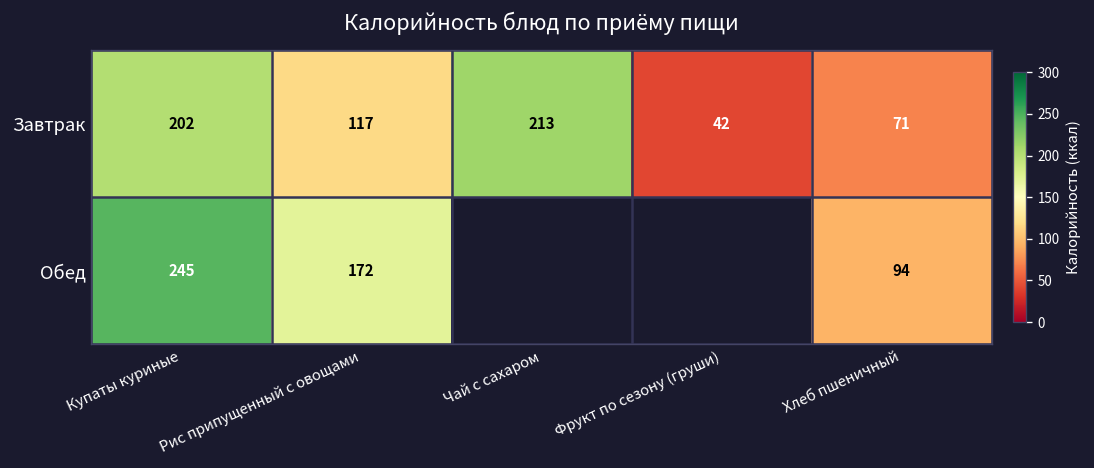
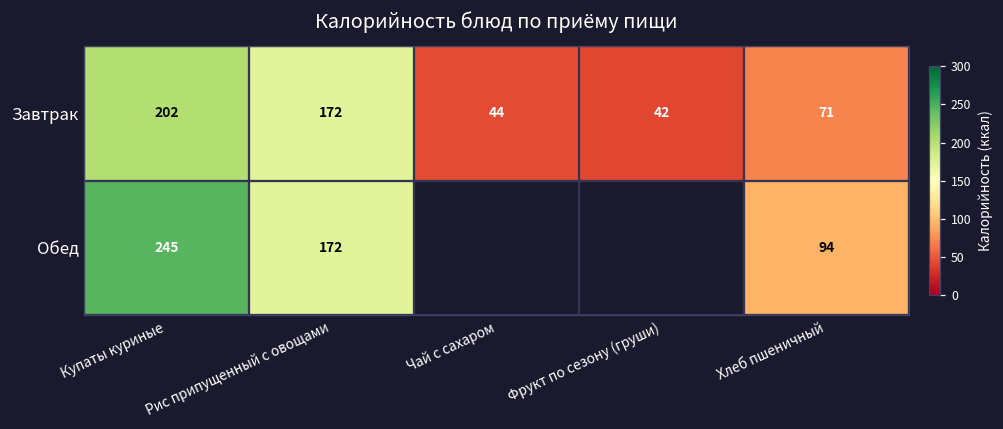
  {
    "Завтрак": {
      "Купаты куриные": 202,
-     "Рис припущенный с овощами": 117,
-     "Чай с сахаром": 213,
+     "Рис припущенный с овощами": 172,
+     "Чай с сахаром": 44,
      "Фрукт по сезону (груши)": 42,
      "Хлеб пшеничный": 71
    },
    "Обед": {
      "Купаты куриные": 245,
      "Рис припущенный с овощами": 172,
      "Хлеб пшеничный": 94
    }
  }
